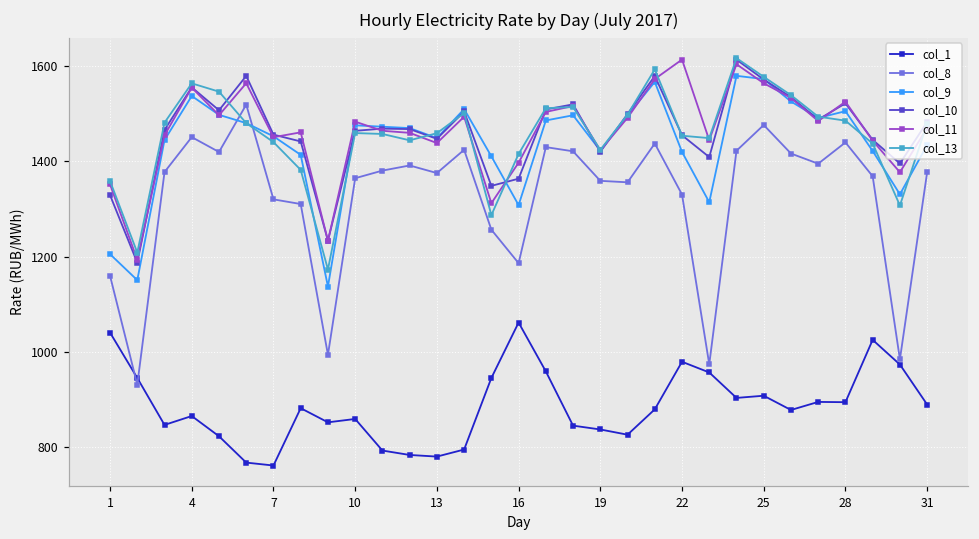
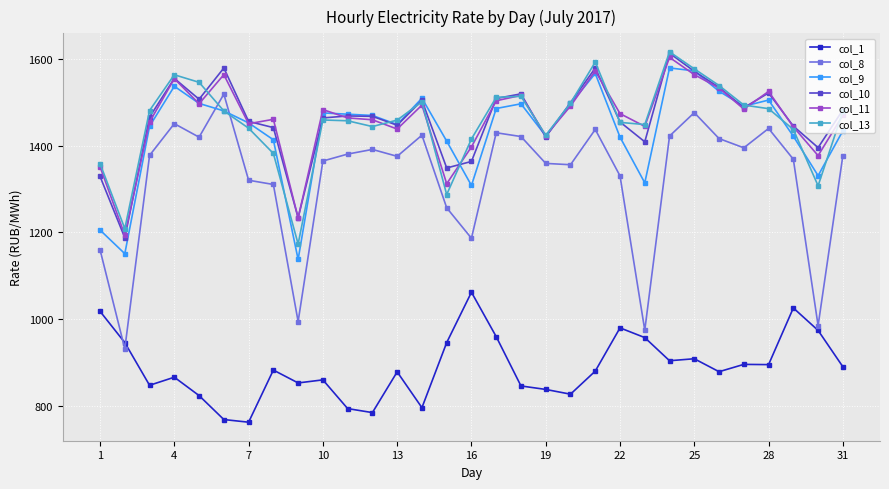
  {
    "col_1": {
-     "1": 1040,
+     "1": 1020,
      "4": 870,
      "7": 760,
      "10": 860,
-     "13": 780,
+     "13": 880,
      "16": 1060,
      "19": 840,
      "22": 980,
      "25": 910,
      "28": 890,
      "31": 890
    },
    "col_11": {
      "1": 1350,
      "10": 1480,
      "13": 1440,
      "16": 1400,
-     "22": 1610,
+     "22": 1470,
      "25": 1560
    }
  }
